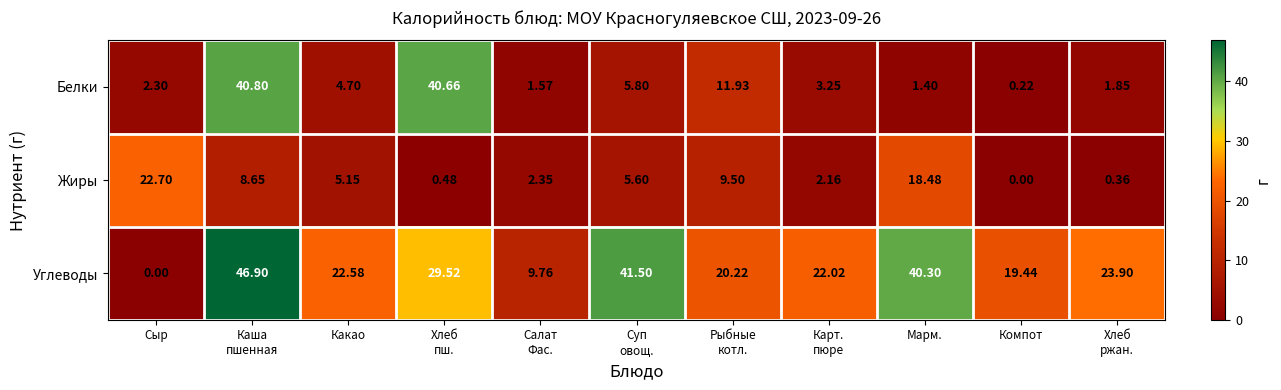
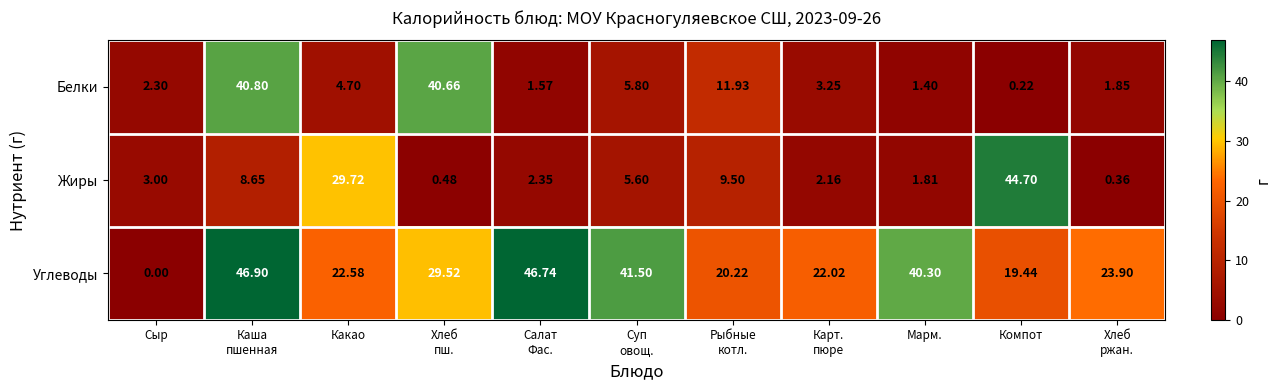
  {
    "Белки": {
      "Сыр": 2.30,
      "Каша пшенная": 40.80,
      "Какао": 4.70,
      "Хлеб пш.": 40.66,
      "Салат Фас.": 1.57,
      "Суп овощ.": 5.80,
      "Рыбные котл.": 11.93,
      "Карт. пюре": 3.25,
      "Марм.": 1.40,
      "Компот": 0.22,
      "Хлеб ржан.": 1.85
    },
    "Жиры": {
-     "Сыр": 22.70,
+     "Сыр": 3.00,
      "Каша пшенная": 8.65,
-     "Какао": 5.15,
+     "Какао": 29.72,
      "Хлеб пш.": 0.48,
      "Салат Фас.": 2.35,
      "Суп овощ.": 5.60,
      "Рыбные котл.": 9.50,
      "Карт. пюре": 2.16,
-     "Марм.": 18.48,
-     "Компот": 0.00,
+     "Марм.": 1.81,
+     "Компот": 44.70,
      "Хлеб ржан.": 0.36
    },
    "Углеводы": {
      "Сыр": 0.00,
      "Каша пшенная": 46.90,
      "Какао": 22.58,
      "Хлеб пш.": 29.52,
-     "Салат Фас.": 9.76,
+     "Салат Фас.": 46.74,
      "Суп овощ.": 41.50,
      "Рыбные котл.": 20.22,
      "Карт. пюре": 22.02,
      "Марм.": 40.30,
      "Компот": 19.44,
      "Хлеб ржан.": 23.90
    }
  }
